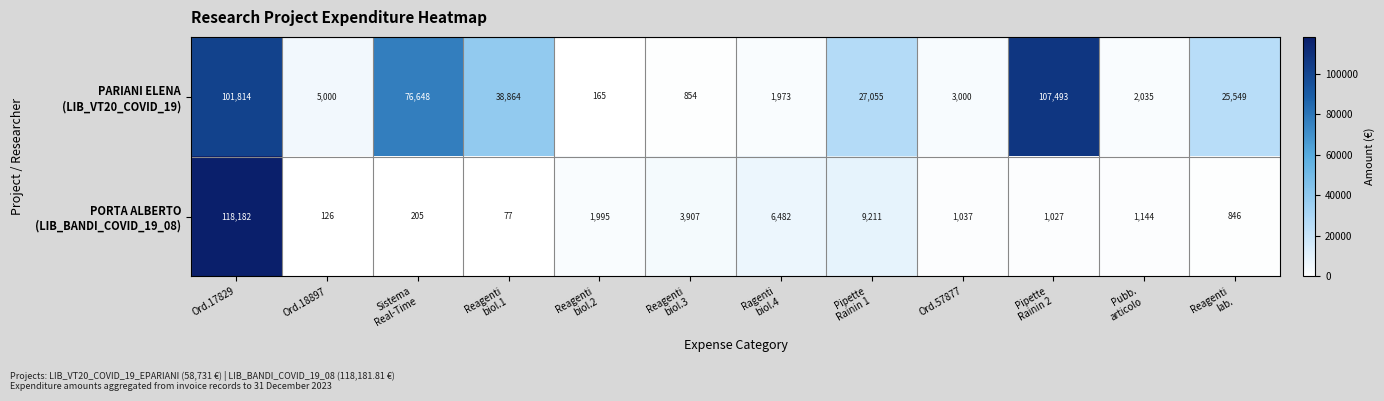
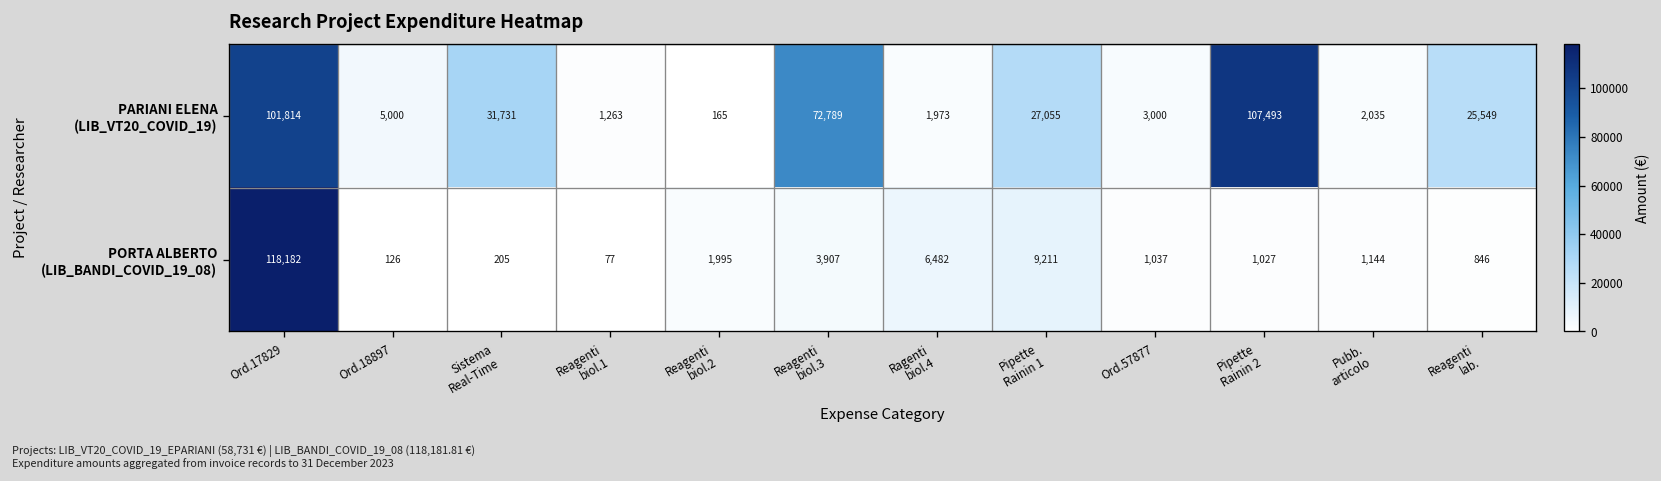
  {
    "PARIANI ELENA (LIB_VT20_COVID_19)": {
      "Ord.17829": "101,814",
      "Ord.18897": "5,000",
-     "Sistema Real-Time": "76,648",
-     "Reagenti biol.1": "38,864",
+     "Sistema Real-Time": "31,731",
+     "Reagenti biol.1": "1,263",
      "Reagenti biol.2": "165",
-     "Reagenti biol.3": "854",
+     "Reagenti biol.3": "72,789",
      "Ragenti biol.4": "1,973",
      "Pipette Rainin 1": "27,055",
      "Ord.57877": "3,000",
      "Pipette Rainin 2": "107,493",
      "Pubb. articolo": "2,035",
      "Reagenti lab.": "25,549"
    },
    "PORTA ALBERTO (LIB_BANDI_COVID_19_08)": {
      "Ord.17829": "118,182",
      "Ord.18897": "126",
      "Sistema Real-Time": "205",
      "Reagenti biol.1": "77",
      "Reagenti biol.2": "1,995",
      "Reagenti biol.3": "3,907",
      "Ragenti biol.4": "6,482",
      "Pipette Rainin 1": "9,211",
      "Ord.57877": "1,037",
      "Pipette Rainin 2": "1,027",
      "Pubb. articolo": "1,144",
      "Reagenti lab.": "846"
    }
  }
